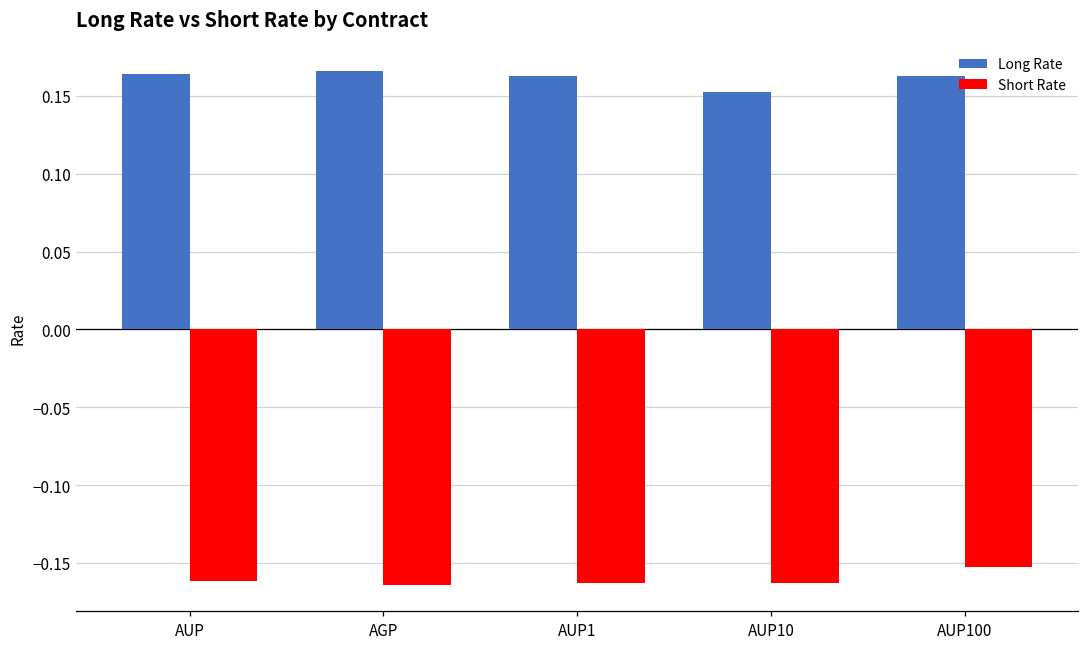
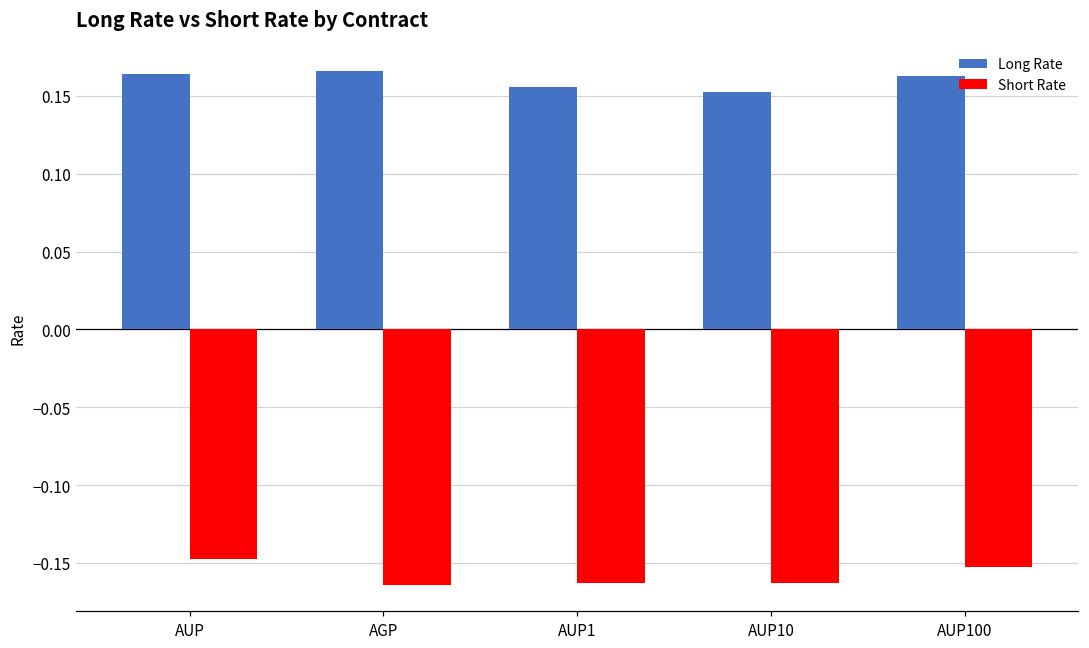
  {
    "Long Rate": {
      "AUP": 0.164,
      "AGP": 0.166,
-     "AUP1": 0.163,
+     "AUP1": 0.155,
      "AUP10": 0.152,
      "AUP100": 0.163
    },
    "Short Rate": {
-     "AUP": -0.162,
+     "AUP": -0.147,
      "AGP": -0.164,
      "AUP1": -0.163,
      "AUP10": -0.163,
      "AUP100": -0.153
    }
  }
